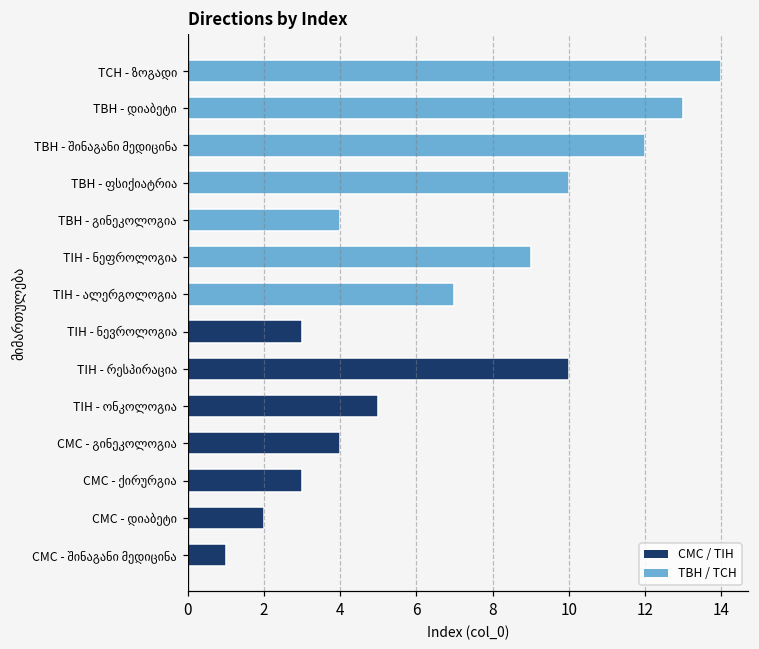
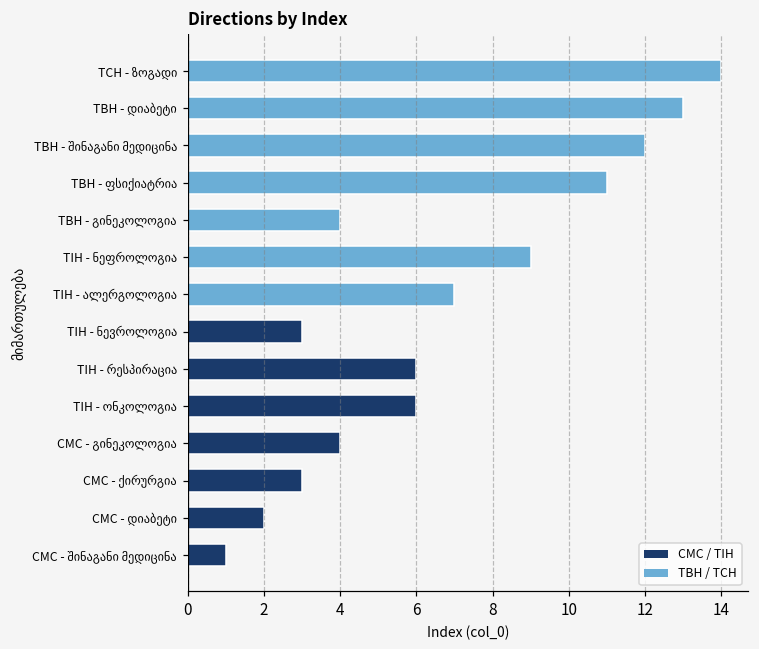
  {
    "TCH - ზოგადი": 14,
    "TBH - დიაბეტი": 13,
    "TBH - შინაგანი მედიცინა": 12,
-   "TBH - ფსიქიატრია": 10,
+   "TBH - ფსიქიატრია": 11,
    "TBH - გინეკოლოგია": 4,
    "TIH - ნეფროლოგია": 9,
    "TIH - ალერგოლოგია": 7,
    "TIH - ნევროლოგია": 3,
-   "TIH - რესპირაცია": 10,
-   "TIH - ონკოლოგია": 5,
+   "TIH - რესპირაცია": 6,
+   "TIH - ონკოლოგია": 6,
    "CMC - გინეკოლოგია": 4,
    "CMC - ქირურგია": 3,
    "CMC - დიაბეტი": 2,
    "CMC - შინაგანი მედიცინა": 1
  }
